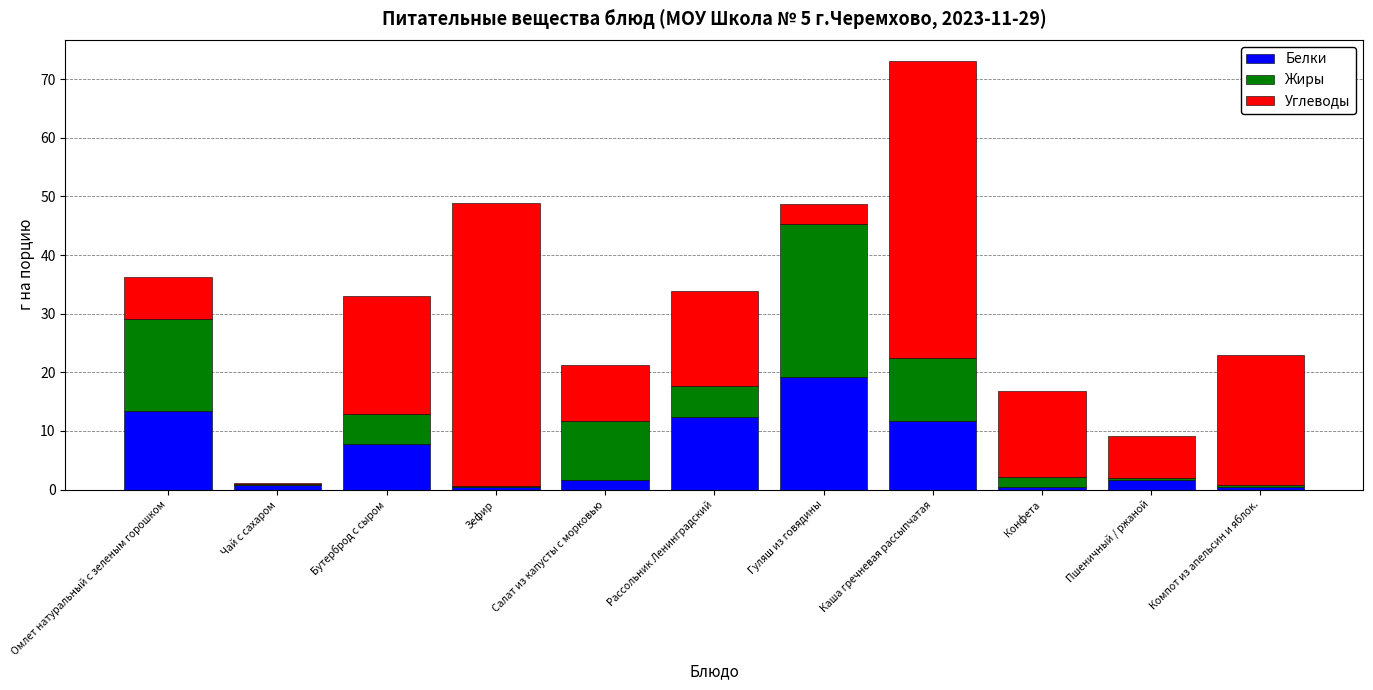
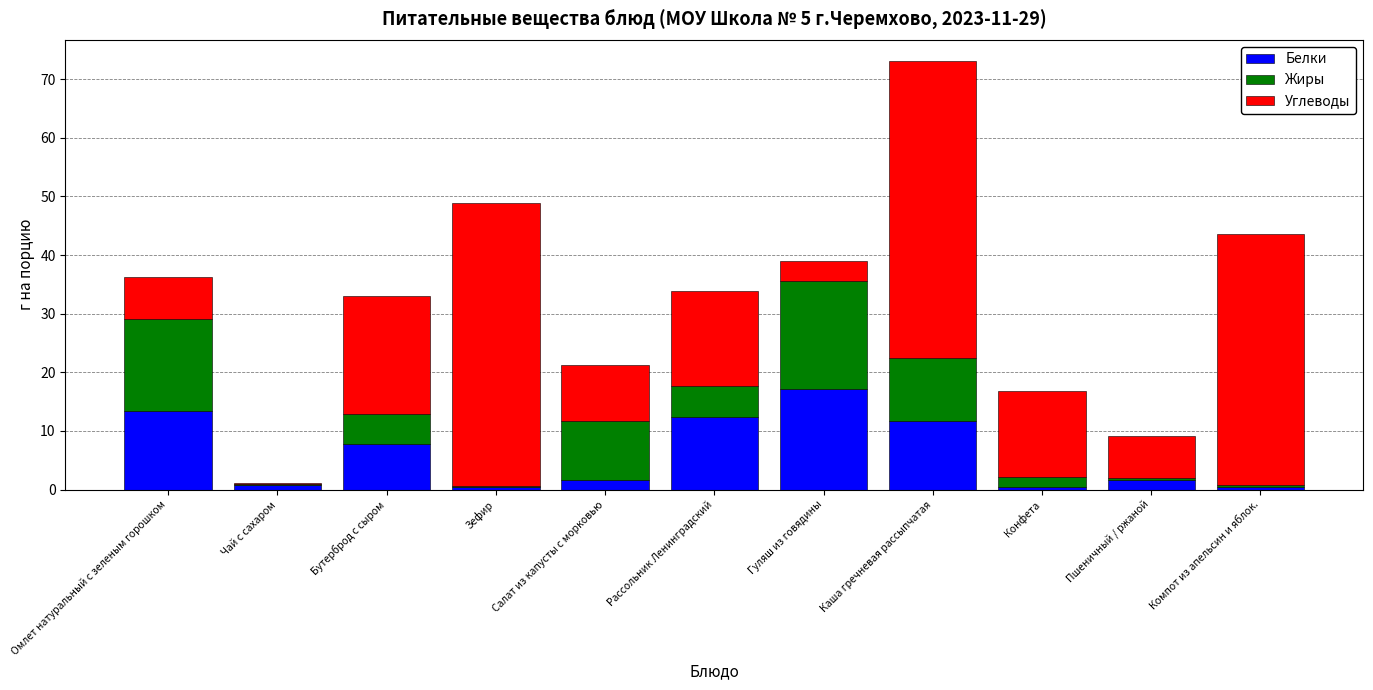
  {
    "Белки": {
      "Омлет натуральный с зеленым горошком": 13,
      "Чай с сахаром": 1,
      "Бутерброд с сыром": 8,
      "Зефир": 0,
      "Салат из капусты с морковью": 2,
      "Рассольник Ленинградский": 12,
-     "Гуляш из говядины": 19,
+     "Гуляш из говядины": 17,
      "Каша гречневая рассыпчатая": 12,
      "Пшеничный / ржаной": 2,
      "Компот из апельсин и яблок.": 1
    },
    "Жиры": {
      "Омлет натуральный с зеленым горошком": 16,
      "Бутерброд с сыром": 5,
      "Салат из капусты с морковью": 10,
      "Рассольник Ленинградский": 5,
-     "Гуляш из говядины": 26,
+     "Гуляш из говядины": 18,
      "Каша гречневая рассыпчатая": 11,
      "Конфета": 2
    },
    "Углеводы": {
      "Омлет натуральный с зеленым горошком": 7,
      "Бутерброд с сыром": 20,
      "Зефир": 48,
      "Салат из капусты с морковью": 10,
      "Рассольник Ленинградский": 16,
      "Гуляш из говядины": 4,
      "Каша гречневая рассыпчатая": 51,
      "Конфета": 15,
      "Пшеничный / ржаной": 7,
-     "Компот из апельсин и яблок.": 22
+     "Компот из апельсин и яблок.": 43
    }
  }
